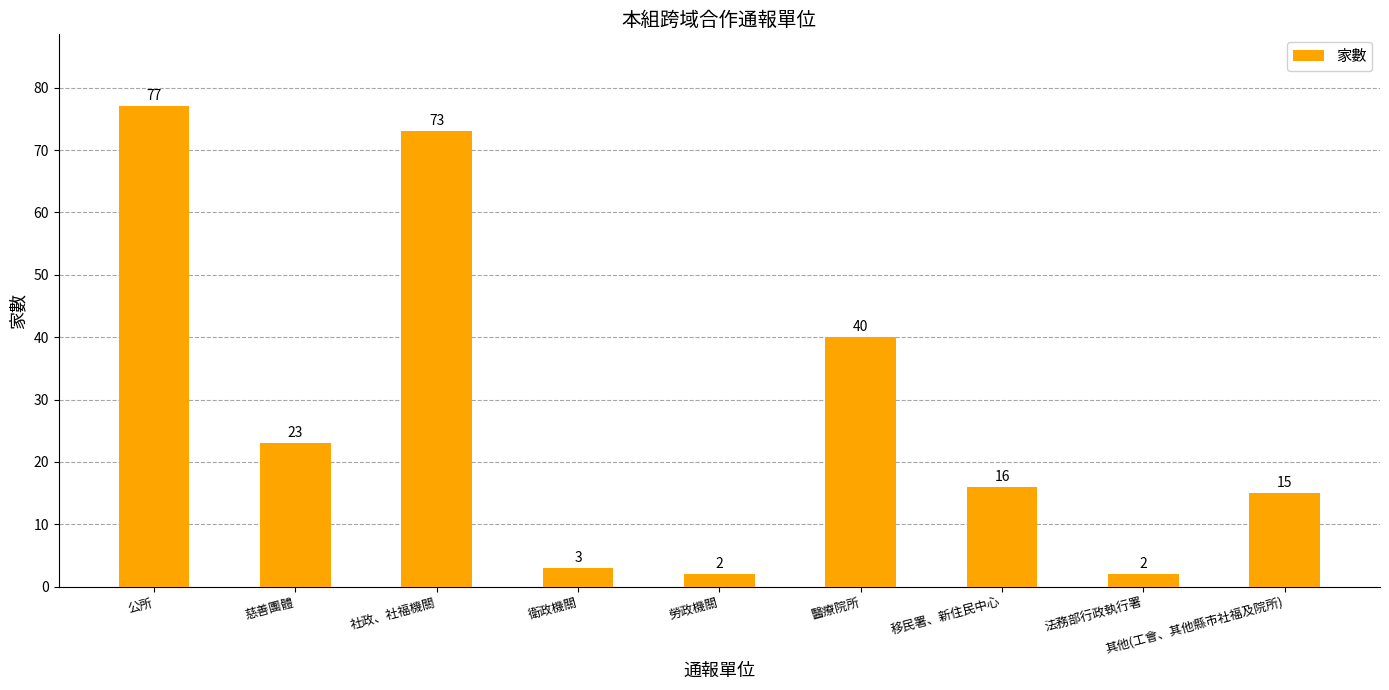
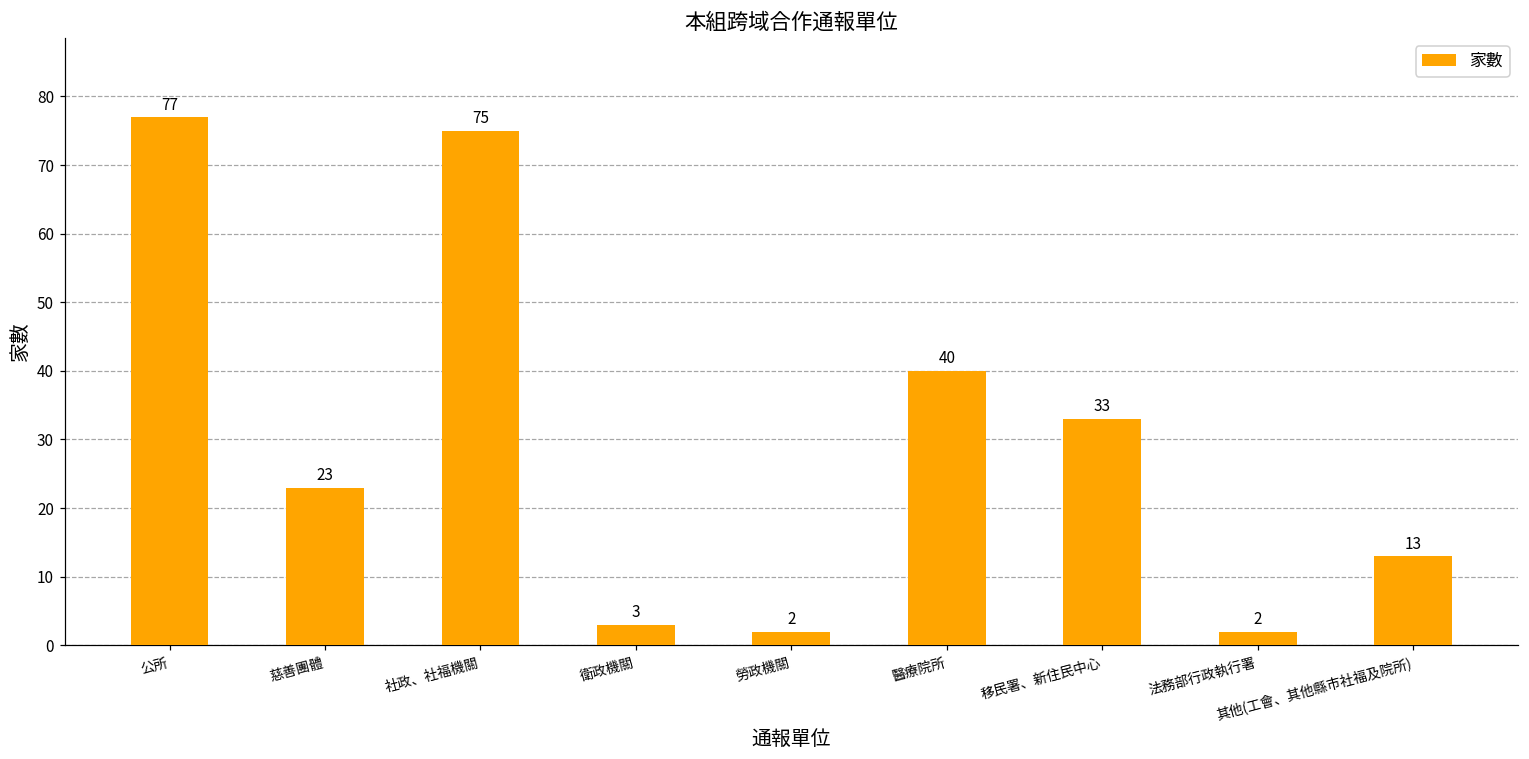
  {
    "公所": 77,
    "慈善團體": 23,
-   "社政、社福機關": 73,
+   "社政、社福機關": 75,
    "衛政機關": 3,
    "勞政機關": 2,
    "醫療院所": 40,
-   "移民署、新住民中心": 16,
+   "移民署、新住民中心": 33,
    "法務部行政執行署": 2,
-   "其他(工會、其他縣市社福及院所)": 15
+   "其他(工會、其他縣市社福及院所)": 13
  }
